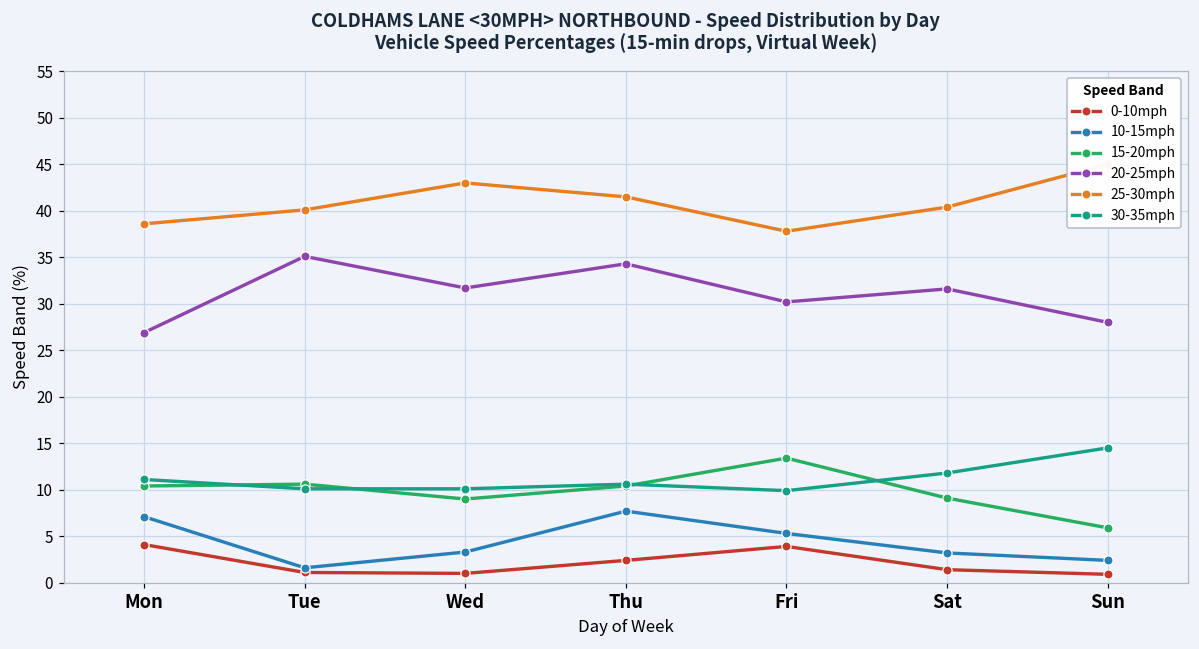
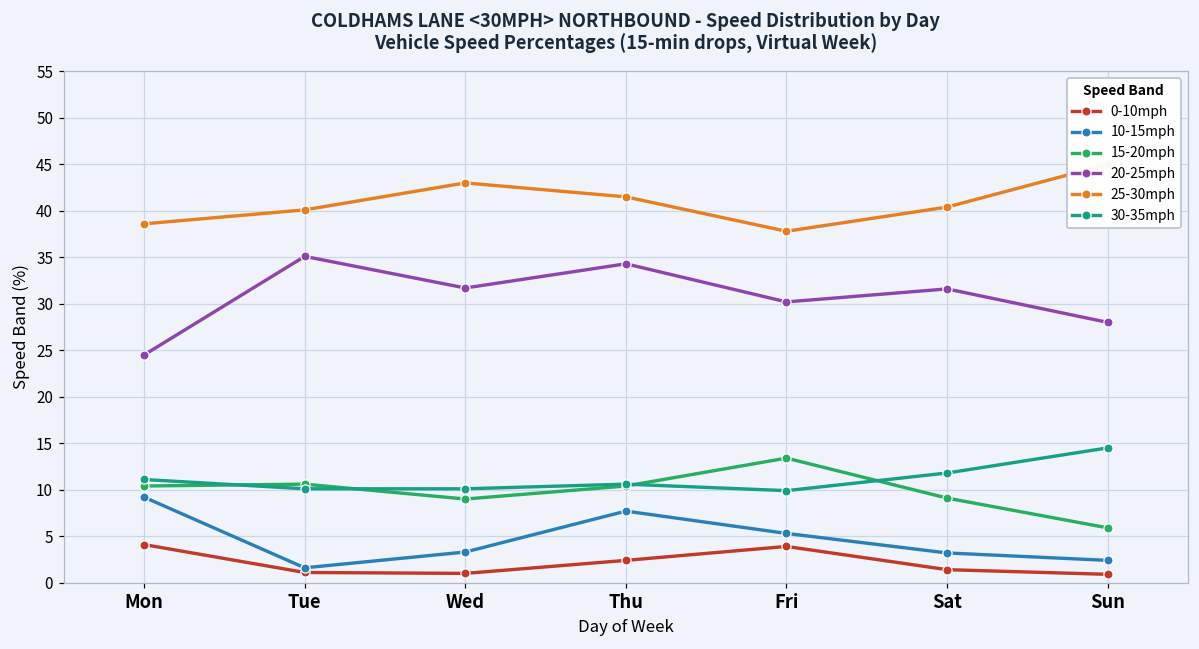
  {
    "0-10mph": {
      "Mon": 4,
      "Tue": 1,
      "Wed": 1,
      "Thu": 2,
      "Fri": 4,
      "Sat": 1,
      "Sun": 1
    },
    "10-15mph": {
-     "Mon": 7,
+     "Mon": 9,
      "Tue": 2,
      "Wed": 3,
      "Thu": 8,
      "Fri": 5,
      "Sat": 3,
      "Sun": 2
    },
    "20-25mph": {
-     "Mon": 27,
+     "Mon": 25,
      "Tue": 35,
      "Wed": 32,
      "Thu": 34,
      "Fri": 30,
      "Sat": 32,
      "Sun": 28
    },
    "25-30mph": {
      "Mon": 39,
      "Tue": 40,
      "Wed": 43,
      "Thu": 42,
      "Fri": 38,
      "Sat": 40
    }
  }
